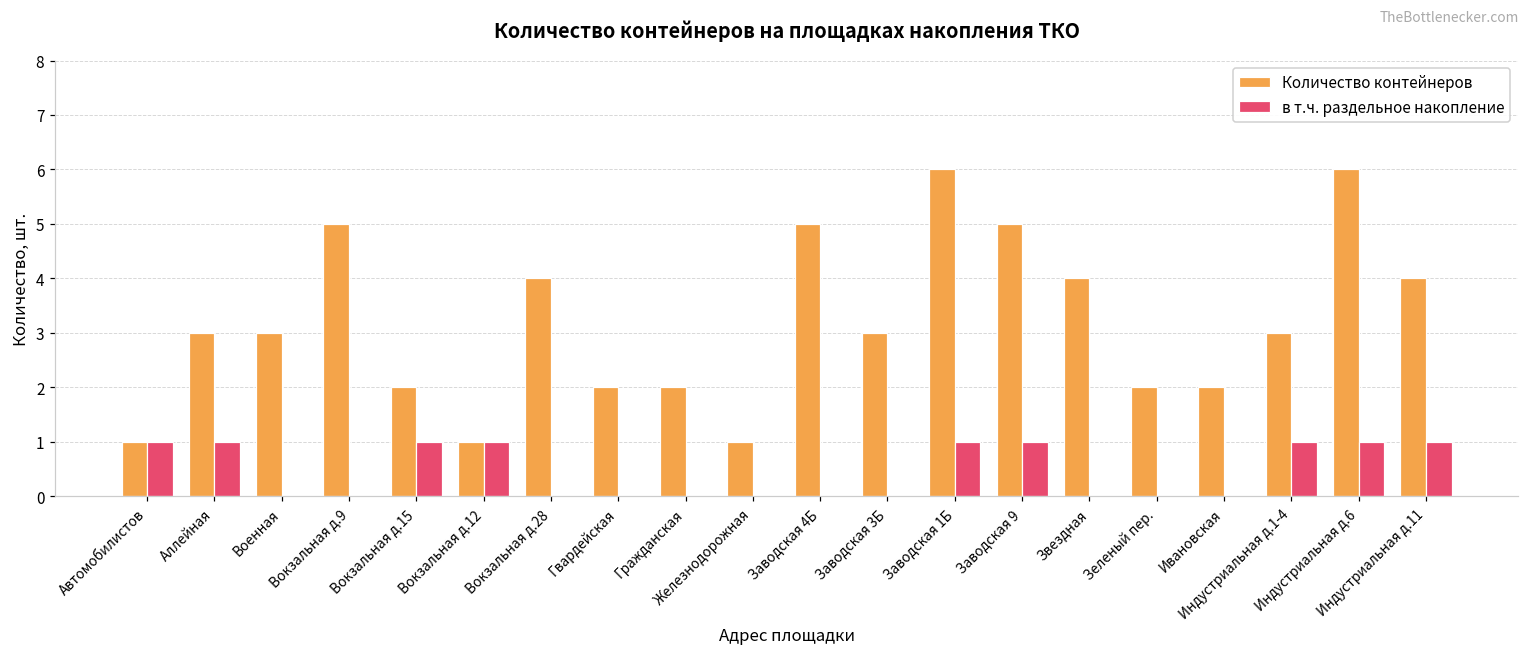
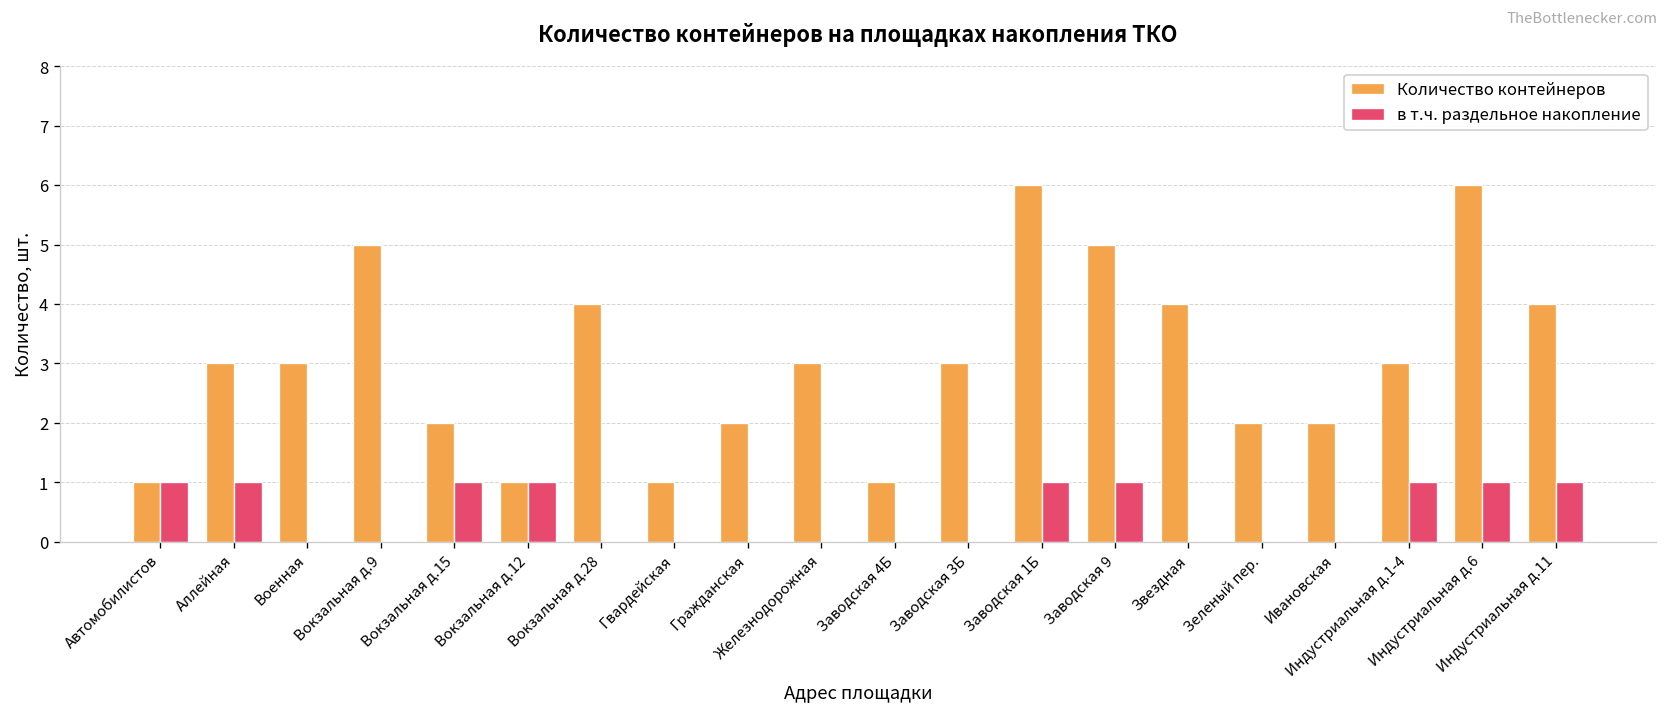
  {
    "Количество контейнеров": {
      "Автомобилистов": 1,
      "Аллейная": 3,
      "Военная": 3,
      "Вокзальная д.9": 5,
      "Вокзальная д.15": 2,
      "Вокзальная д.12": 1,
      "Вокзальная д.28": 4,
-     "Гвардейская": 2,
+     "Гвардейская": 1,
      "Гражданская": 2,
-     "Железнодорожная": 1,
-     "Заводская 4Б": 5,
+     "Железнодорожная": 3,
+     "Заводская 4Б": 1,
      "Заводская 3Б": 3,
      "Заводская 1Б": 6,
      "Заводская 9": 5,
      "Звездная": 4,
      "Зеленый пер.": 2,
      "Ивановская": 2,
      "Индустриальная д.1-4": 3,
      "Индустриальная д.6": 6,
      "Индустриальная д.11": 4
    },
    "в т.ч. раздельное накопление": {
      "Автомобилистов": 1,
      "Аллейная": 1,
      "Военная": 0,
      "Вокзальная д.9": 0,
      "Вокзальная д.15": 1,
      "Вокзальная д.12": 1,
      "Вокзальная д.28": 0,
      "Гвардейская": 0,
      "Гражданская": 0,
      "Железнодорожная": 0,
      "Заводская 4Б": 0,
      "Заводская 3Б": 0,
      "Заводская 1Б": 1,
      "Заводская 9": 1,
      "Звездная": 0,
      "Зеленый пер.": 0,
      "Ивановская": 0,
      "Индустриальная д.1-4": 1,
      "Индустриальная д.6": 1,
      "Индустриальная д.11": 1
    }
  }
